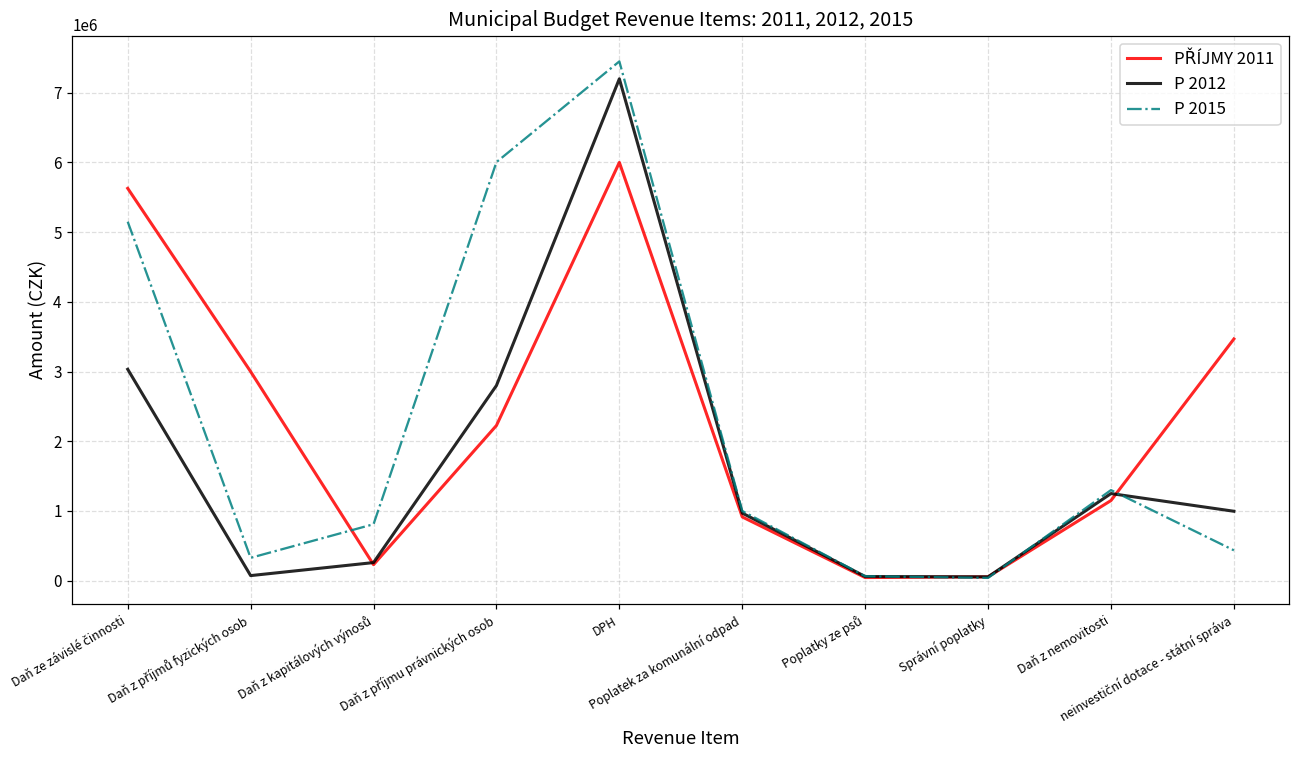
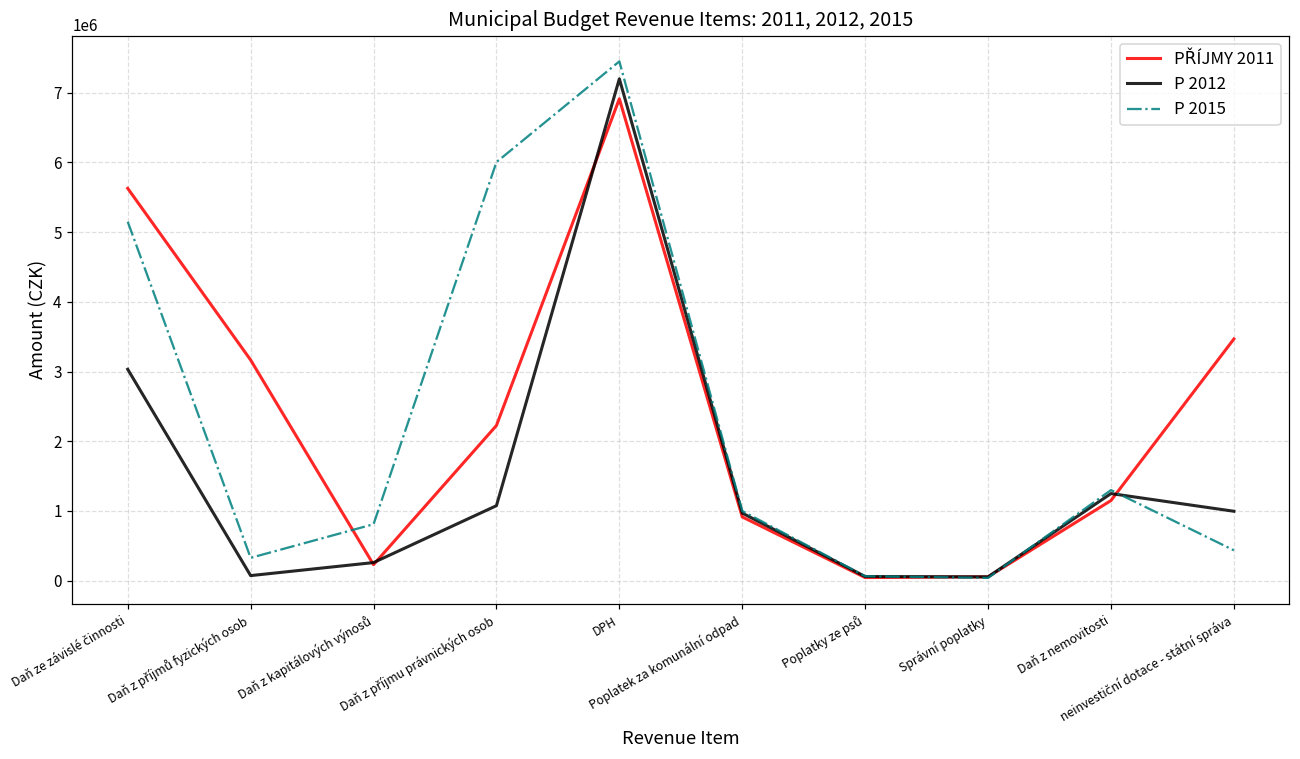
  {
    "PŘÍJMY 2011": {
      "Daň ze závislé činnosti": 5600000,
-     "Daň z příjmů fyzických osob": 3000000,
+     "Daň z příjmů fyzických osob": 3200000,
      "Daň z příjmu právnických osob": 2200000,
-     "DPH": 6000000,
+     "DPH": 6900000,
      "Poplatek za komunální odpad": 900000,
      "Daň z nemovitosti": 1100000,
      "neinvestiční dotace - státní správa": 3500000
    },
    "P 2012": {
      "Daň ze závislé činnosti": 3000000,
      "Daň z příjmů fyzických osob": 100000,
-     "Daň z příjmu právnických osob": 2800000,
+     "Daň z příjmu právnických osob": 1100000,
      "DPH": 7200000,
      "Daň z nemovitosti": 1300000,
      "neinvestiční dotace - státní správa": 1000000
    },
    "P 2015": {
      "Daň ze závislé činnosti": 5200000,
      "Daň z příjmů fyzických osob": 300000,
      "Daň z kapitálových výnosů": 800000,
      "Daň z příjmu právnických osob": 6000000,
      "DPH": 7500000,
      "Daň z nemovitosti": 1300000,
      "neinvestiční dotace - státní správa": 400000
    }
  }
